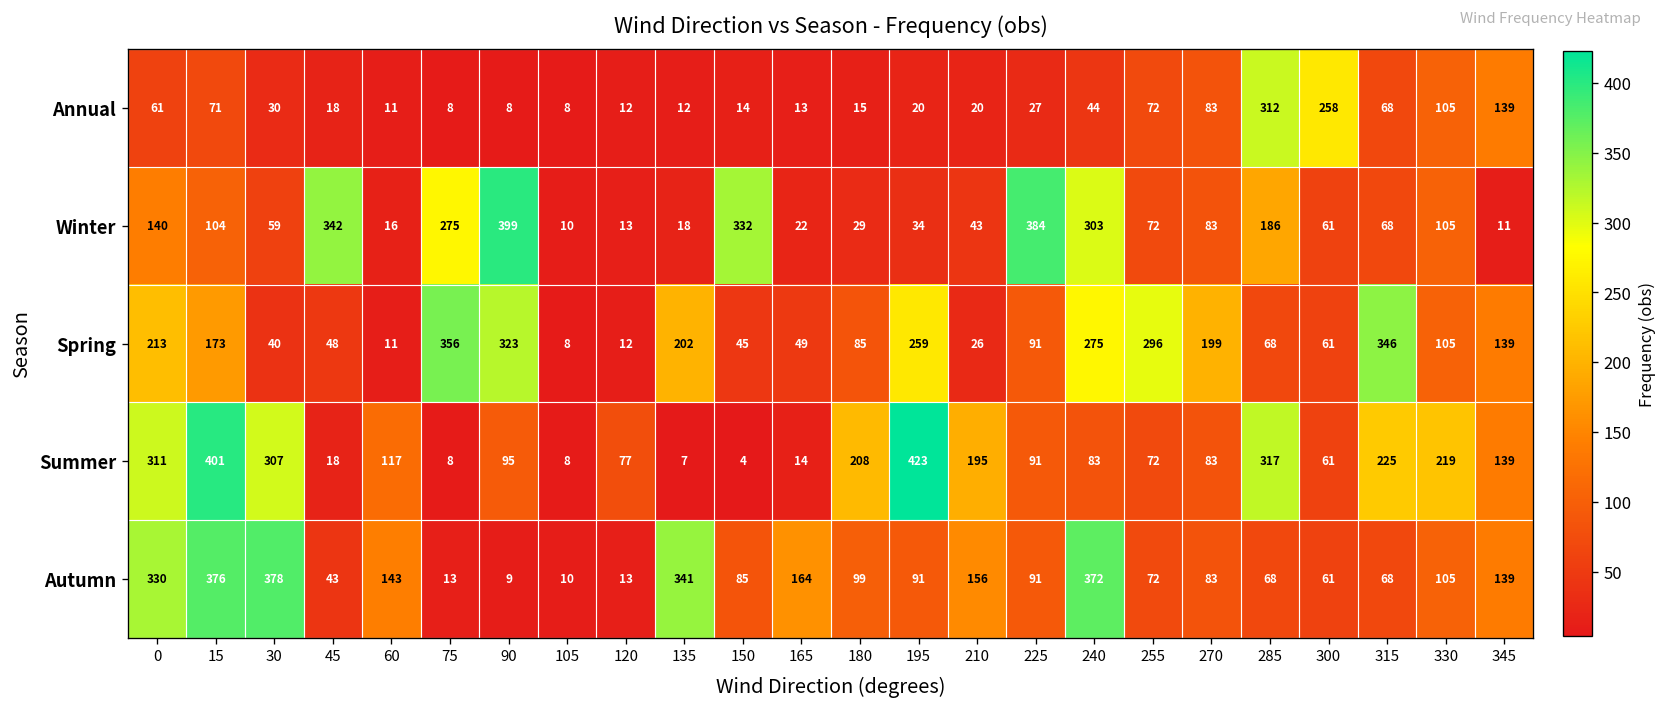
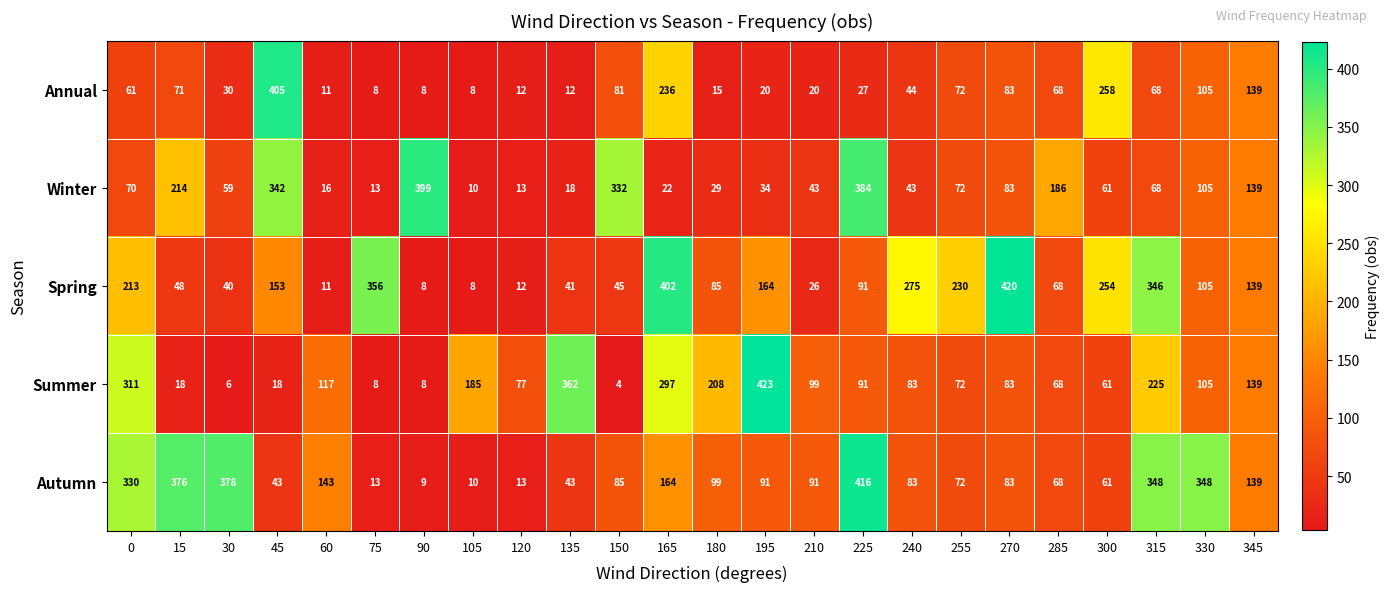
  {
    "Annual": {
      "0": 61,
      "15": 71,
      "30": 30,
-     "45": 18,
+     "45": 405,
      "60": 11,
      "75": 8,
      "90": 8,
      "105": 8,
      "120": 12,
      "135": 12,
-     "150": 14,
-     "165": 13,
+     "150": 81,
+     "165": 236,
      "180": 15,
      "195": 20,
      "210": 20,
      "225": 27,
      "240": 44,
      "255": 72,
      "270": 83,
-     "285": 312,
+     "285": 68,
      "300": 258,
      "315": 68,
      "330": 105,
      "345": 139
    },
    "Winter": {
-     "0": 140,
-     "15": 104,
+     "0": 70,
+     "15": 214,
      "30": 59,
      "45": 342,
      "60": 16,
-     "75": 275,
+     "75": 13,
      "90": 399,
      "105": 10,
      "120": 13,
      "135": 18,
      "150": 332,
      "165": 22,
      "180": 29,
      "195": 34,
      "210": 43,
      "225": 384,
-     "240": 303,
+     "240": 43,
      "255": 72,
      "270": 83,
      "285": 186,
      "300": 61,
      "315": 68,
      "330": 105,
-     "345": 11
+     "345": 139
    },
    "Spring": {
      "0": 213,
-     "15": 173,
+     "15": 48,
      "30": 40,
-     "45": 48,
+     "45": 153,
      "60": 11,
      "75": 356,
-     "90": 323,
+     "90": 8,
      "105": 8,
      "120": 12,
-     "135": 202,
+     "135": 41,
      "150": 45,
-     "165": 49,
+     "165": 402,
      "180": 85,
-     "195": 259,
+     "195": 164,
      "210": 26,
      "225": 91,
      "240": 275,
-     "255": 296,
-     "270": 199,
+     "255": 230,
+     "270": 420,
      "285": 68,
-     "300": 61,
+     "300": 254,
      "315": 346,
      "330": 105,
      "345": 139
    },
    "Summer": {
      "0": 311,
-     "15": 401,
-     "30": 307,
+     "15": 18,
+     "30": 6,
      "45": 18,
      "60": 117,
      "75": 8,
-     "90": 95,
-     "105": 8,
+     "90": 8,
+     "105": 185,
      "120": 77,
-     "135": 7,
+     "135": 362,
      "150": 4,
-     "165": 14,
+     "165": 297,
      "180": 208,
      "195": 423,
-     "210": 195,
+     "210": 99,
      "225": 91,
      "240": 83,
      "255": 72,
      "270": 83,
-     "285": 317,
+     "285": 68,
      "300": 61,
      "315": 225,
-     "330": 219,
+     "330": 105,
      "345": 139
    },
    "Autumn": {
      "0": 330,
      "15": 376,
      "30": 378,
      "45": 43,
      "60": 143,
      "75": 13,
      "90": 9,
      "105": 10,
      "120": 13,
-     "135": 341,
+     "135": 43,
      "150": 85,
      "165": 164,
      "180": 99,
      "195": 91,
-     "210": 156,
-     "225": 91,
-     "240": 372,
+     "210": 91,
+     "225": 416,
+     "240": 83,
      "255": 72,
      "270": 83,
      "285": 68,
      "300": 61,
-     "315": 68,
-     "330": 105,
+     "315": 348,
+     "330": 348,
      "345": 139
    }
  }
